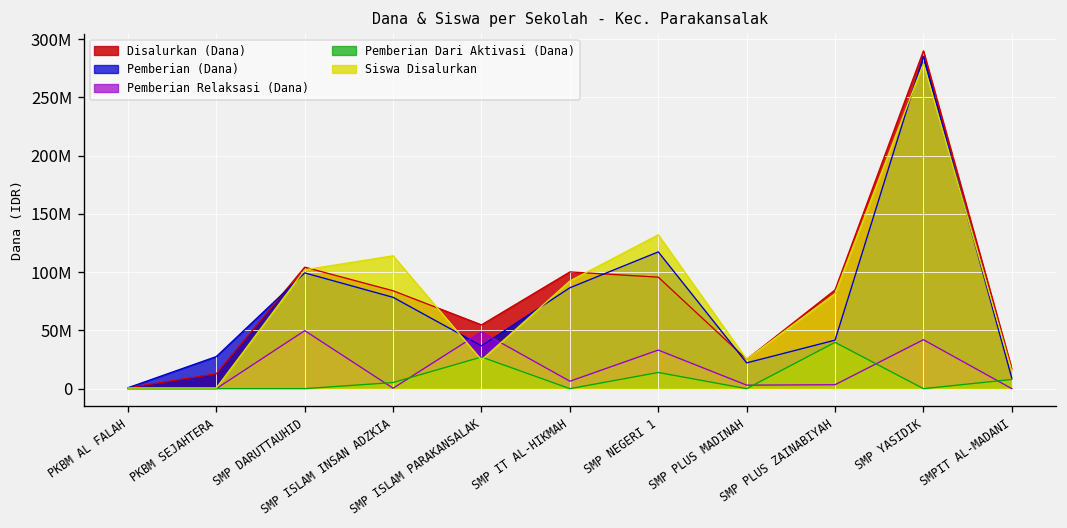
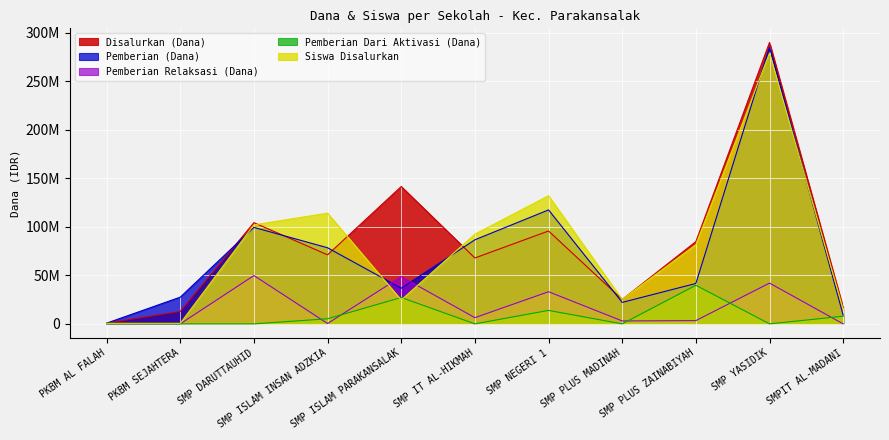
  {
    "Disalurkan (Dana)": {
      "PKBM SEJAHTERA": 10000000,
-     "SMP ISLAM INSAN ADZKIA": 80000000,
-     "SMP ISLAM PARAKANSALAK": 50000000,
-     "SMP IT AL-HIKMAH": 100000000,
+     "SMP ISLAM INSAN ADZKIA": 70000000,
+     "SMP ISLAM PARAKANSALAK": 140000000,
+     "SMP IT AL-HIKMAH": 70000000,
      "SMP NEGERI 1": 100000000,
      "SMP PLUS ZAINABIYAH": 80000000,
      "SMP YASIDIK": 290000000
    },
    "Pemberian (Dana)": {
      "PKBM SEJAHTERA": 30000000,
      "SMP DARUTTAUHID": 100000000,
      "SMP ISLAM INSAN ADZKIA": 80000000,
      "SMP ISLAM PARAKANSALAK": 40000000,
      "SMP IT AL-HIKMAH": 90000000,
      "SMP NEGERI 1": 120000000,
      "SMP PLUS MADINAH": 20000000,
      "SMP YASIDIK": 290000000
    },
    "Pemberian Relaksasi (Dana)": {
      "SMP DARUTTAUHID": 50000000,
      "SMP ISLAM INSAN ADZKIA": 0,
      "SMP ISLAM PARAKANSALAK": 50000000,
      "SMP IT AL-HIKMAH": 10000000,
      "SMP NEGERI 1": 30000000,
      "SMP PLUS MADINAH": 0,
      "SMP PLUS ZAINABIYAH": 0,
      "SMP YASIDIK": 40000000,
      "SMPIT AL-MADANI": 0
    },
    "Pemberian Dari Aktivasi (Dana)": {
      "SMP DARUTTAUHID": 0,
      "SMP ISLAM INSAN ADZKIA": 10000000,
      "SMP IT AL-HIKMAH": 0,
      "SMP NEGERI 1": 10000000,
      "SMP PLUS MADINAH": 0,
      "SMP YASIDIK": 0
    },
    "Siswa Disalurkan": {
      "SMP ISLAM INSAN ADZKIA": 110000000,
      "SMP IT AL-HIKMAH": 90000000,
      "SMP NEGERI 1": 130000000,
      "SMP PLUS ZAINABIYAH": 80000000,
      "SMP YASIDIK": 280000000
    }
  }
